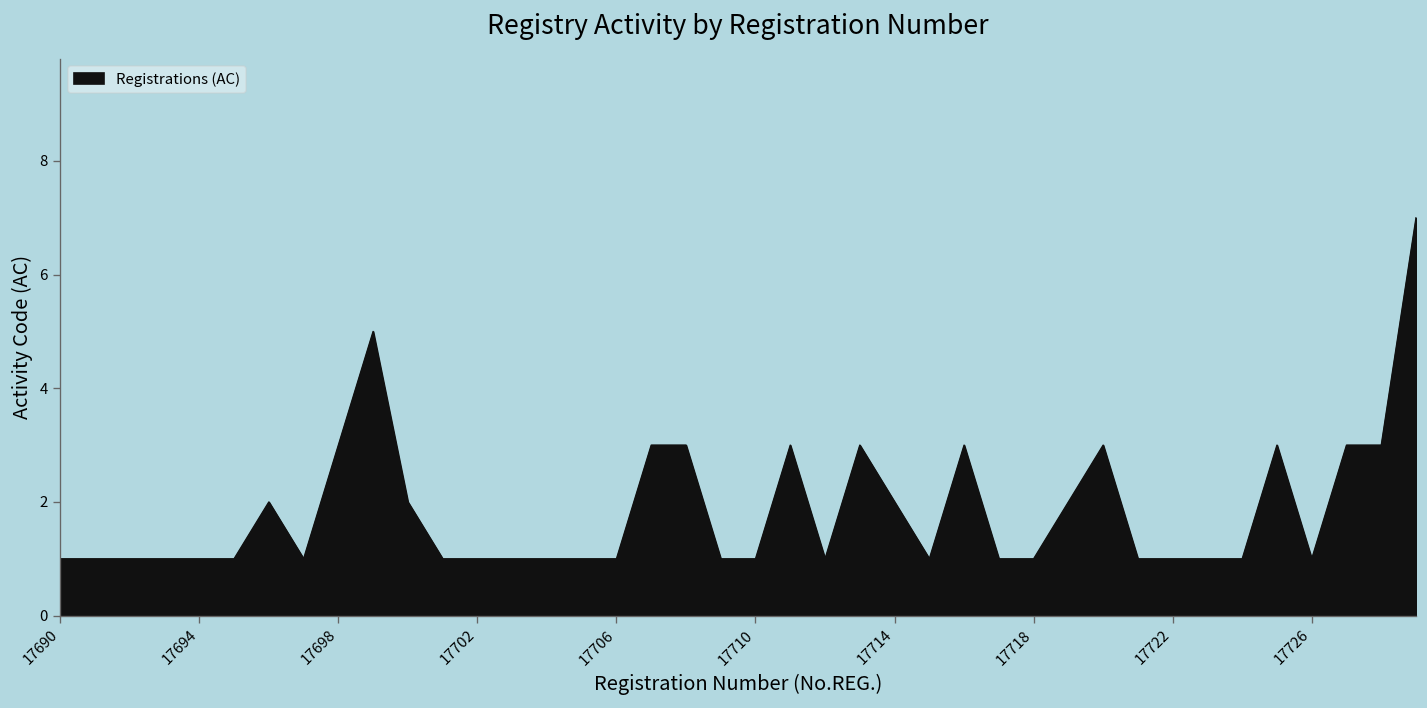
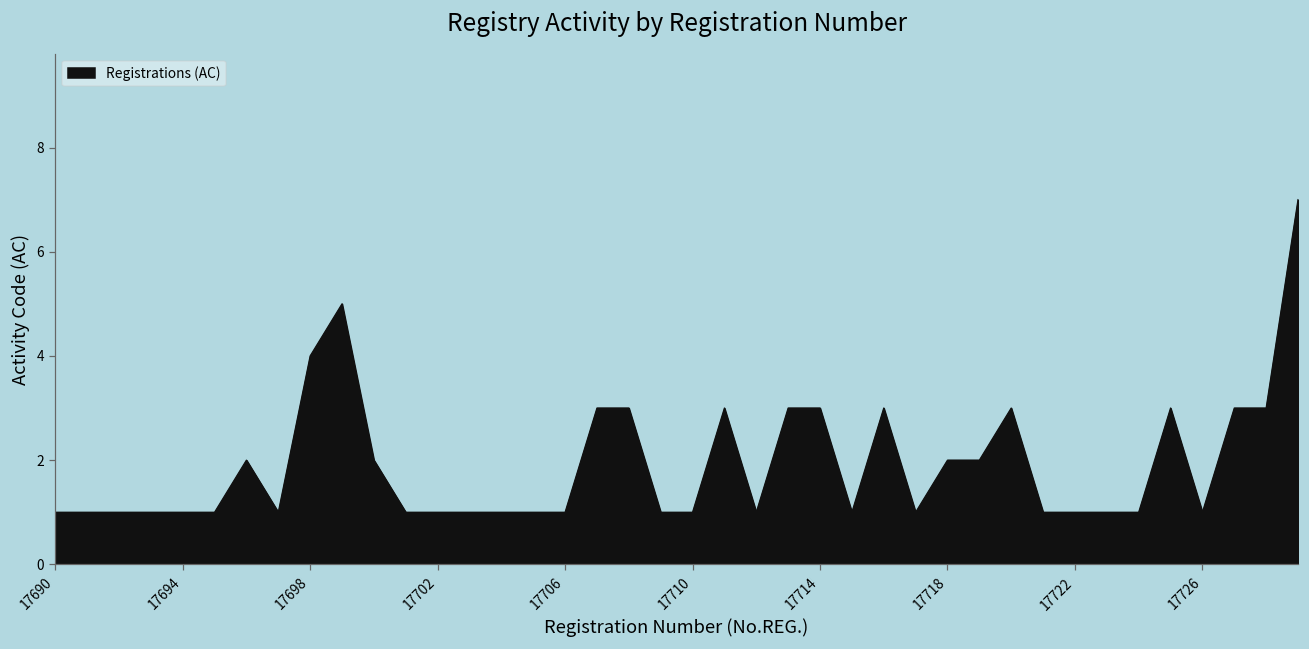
  {
    "17690": 1,
    "17694": 1,
-   "17698": 3,
+   "17698": 4,
    "17702": 1,
    "17706": 1,
    "17710": 1,
-   "17714": 2,
-   "17718": 1,
+   "17714": 3,
+   "17718": 2,
    "17722": 1,
    "17726": 1
  }
